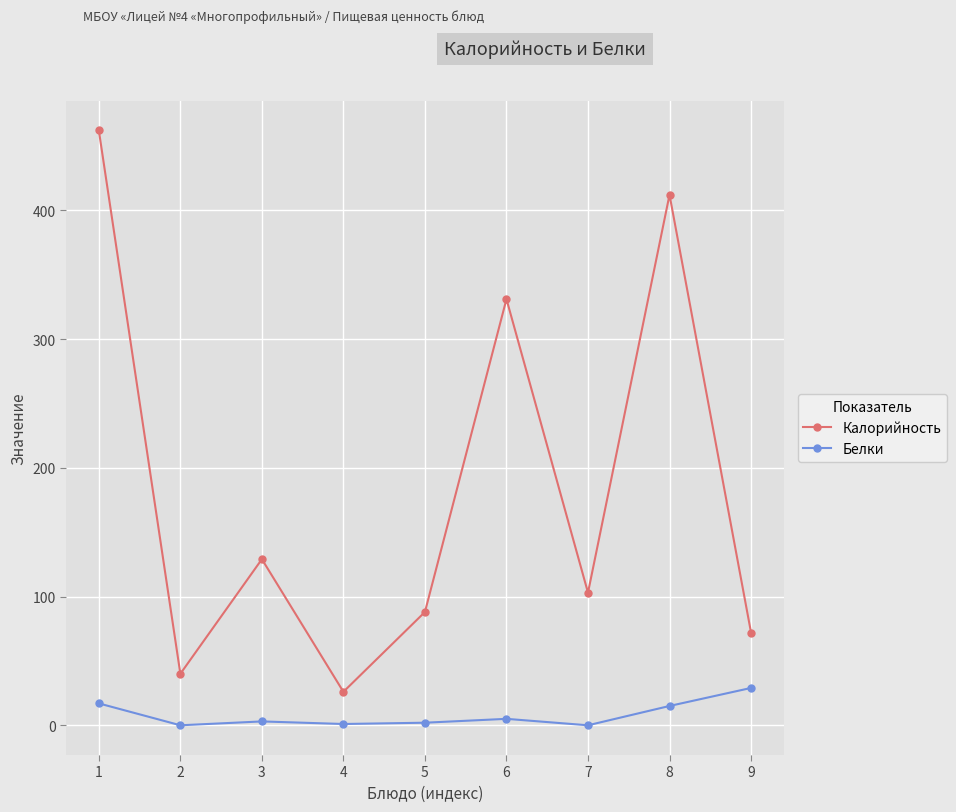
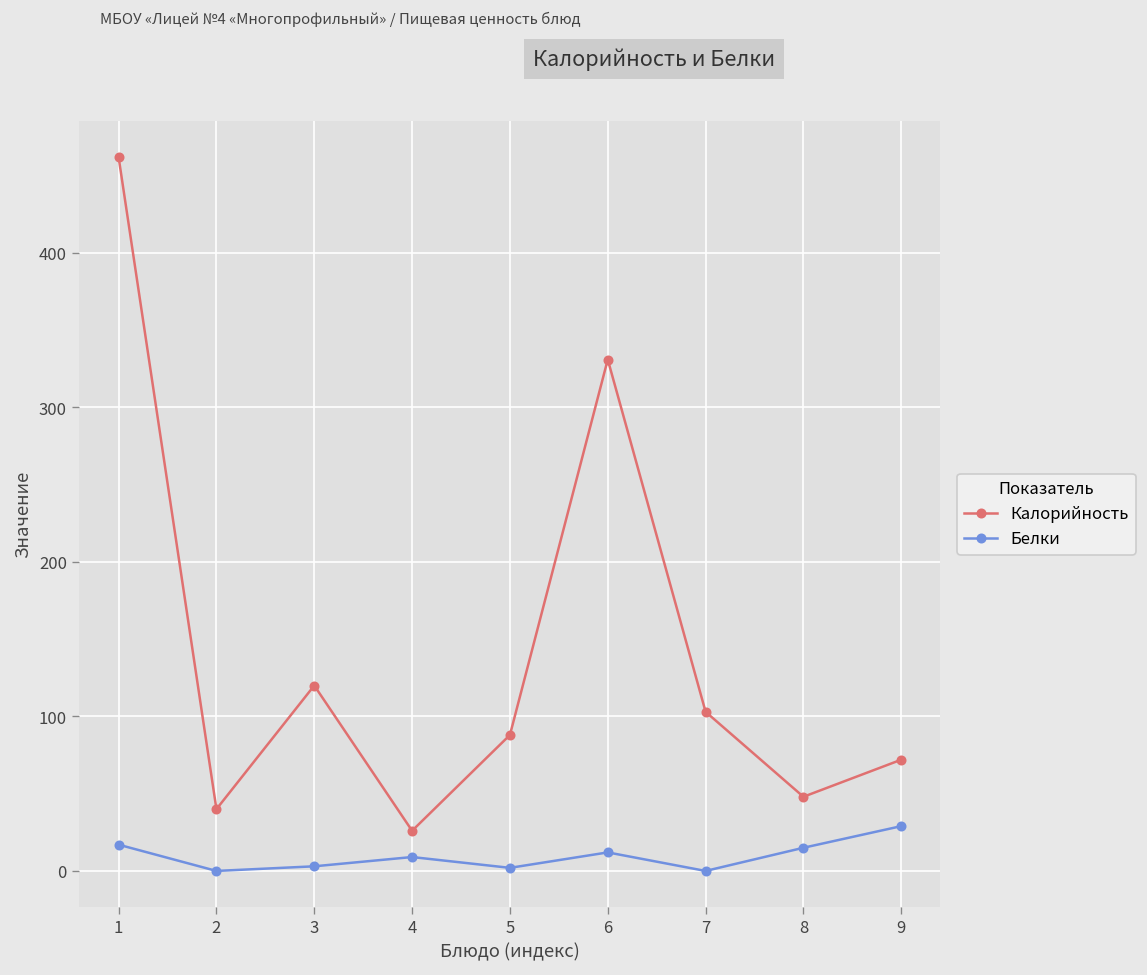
  {
    "Калорийность": {
      "1": 462,
      "2": 40,
-     "3": 129,
+     "3": 120,
      "4": 26,
      "5": 88,
      "6": 331,
      "7": 103,
-     "8": 412,
+     "8": 48,
      "9": 72
    },
    "Белки": {
      "1": 17,
      "2": 0,
      "3": 3,
-     "4": 1,
+     "4": 9,
      "5": 2,
-     "6": 5,
+     "6": 12,
      "7": 0,
      "8": 15,
      "9": 29
    }
  }
